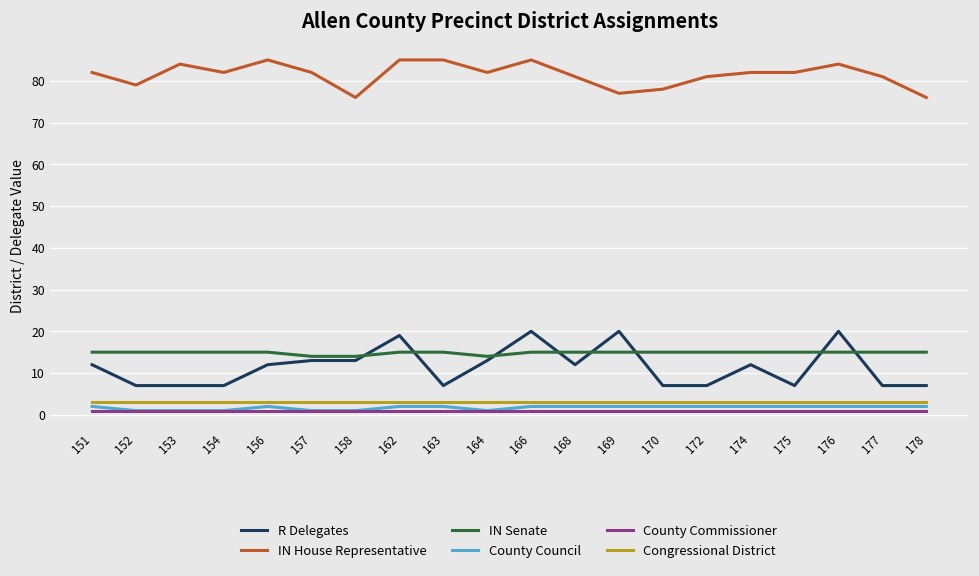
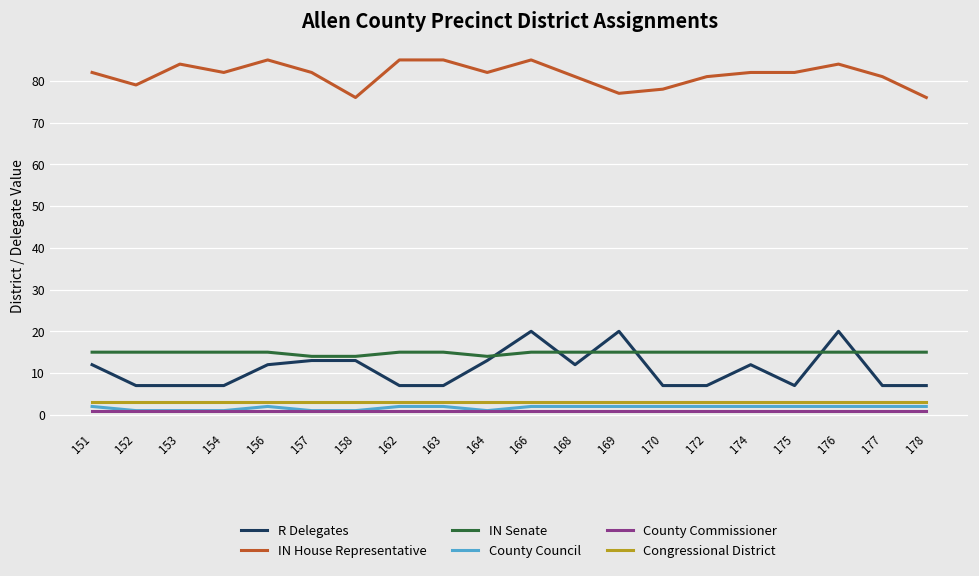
  {
    "R Delegates": {
      "151": 12,
      "152": 7,
      "153": 7,
      "154": 7,
      "156": 12,
      "157": 13,
      "158": 13,
-     "162": 19,
+     "162": 7,
      "163": 7,
      "164": 13,
      "166": 20,
      "168": 12,
      "169": 20,
      "170": 7,
      "172": 7,
      "174": 12,
      "175": 7,
      "176": 20,
      "177": 7,
      "178": 7
    },
    "IN House Representative": {
      "151": 82,
      "152": 79,
      "153": 84,
      "154": 82,
      "156": 85,
      "157": 82,
      "158": 76,
      "162": 85,
      "163": 85,
      "164": 82,
      "166": 85,
      "168": 81,
      "169": 77,
      "170": 78,
      "172": 81,
      "174": 82,
      "175": 82,
      "176": 84,
      "177": 81,
      "178": 76
    },
    "IN Senate": {
      "151": 15,
      "152": 15,
      "153": 15,
      "154": 15,
      "156": 15,
      "157": 14,
      "158": 14,
      "162": 15,
      "163": 15,
      "164": 14,
      "166": 15,
      "168": 15,
      "169": 15,
      "170": 15,
      "172": 15,
      "174": 15,
      "175": 15,
      "176": 15,
      "177": 15,
      "178": 15
    },
    "County Council": {
      "151": 2,
      "156": 2,
      "162": 2,
      "163": 2,
      "166": 2,
      "168": 2,
      "169": 2,
      "170": 2,
      "172": 2,
      "174": 2,
      "175": 2,
      "176": 2,
      "177": 2,
      "178": 2
    },
    "County Commissioner": {
      "151": 1,
      "156": 1,
      "162": 1,
      "163": 1,
      "166": 1,
      "168": 1,
      "169": 1,
      "170": 1,
      "172": 1,
      "174": 1,
      "175": 1,
      "176": 1,
      "177": 1,
      "178": 1
    },
    "Congressional District": {
      "151": 3,
      "152": 3,
      "153": 3,
      "154": 3,
      "156": 3,
      "157": 3,
      "158": 3,
      "162": 3,
      "163": 3,
      "164": 3,
      "166": 3,
      "168": 3,
      "169": 3,
      "170": 3,
      "172": 3,
      "174": 3,
      "175": 3,
      "176": 3,
      "177": 3,
      "178": 3
    }
  }
